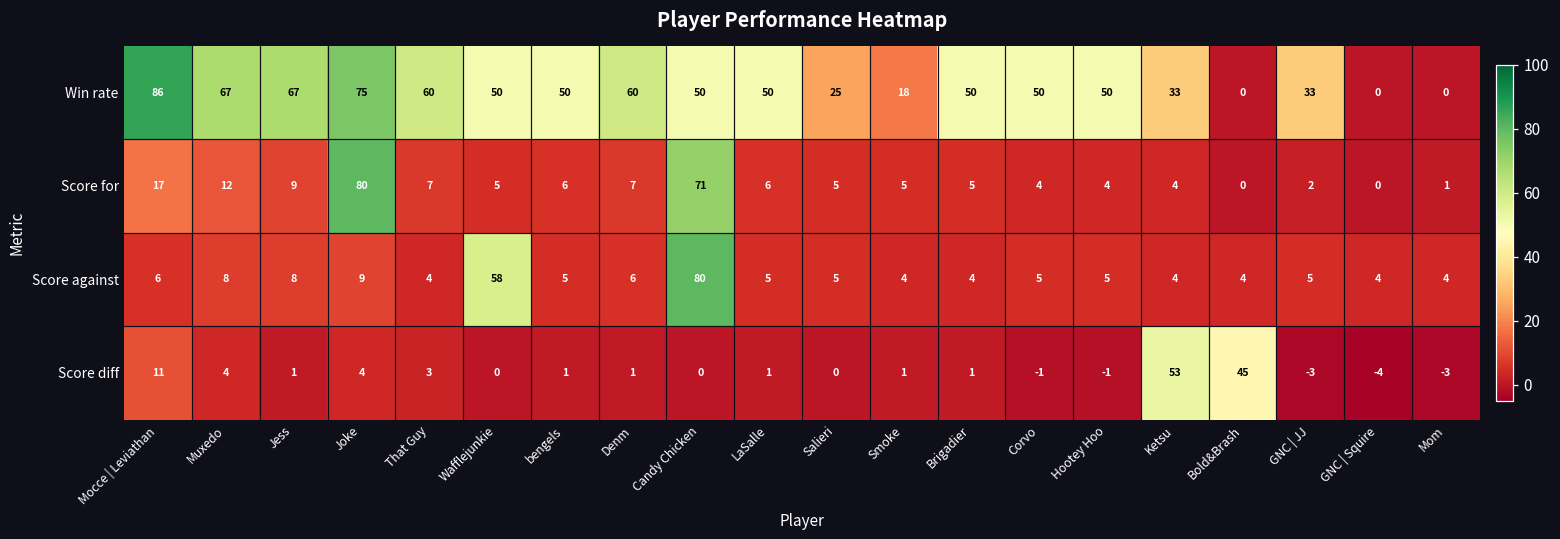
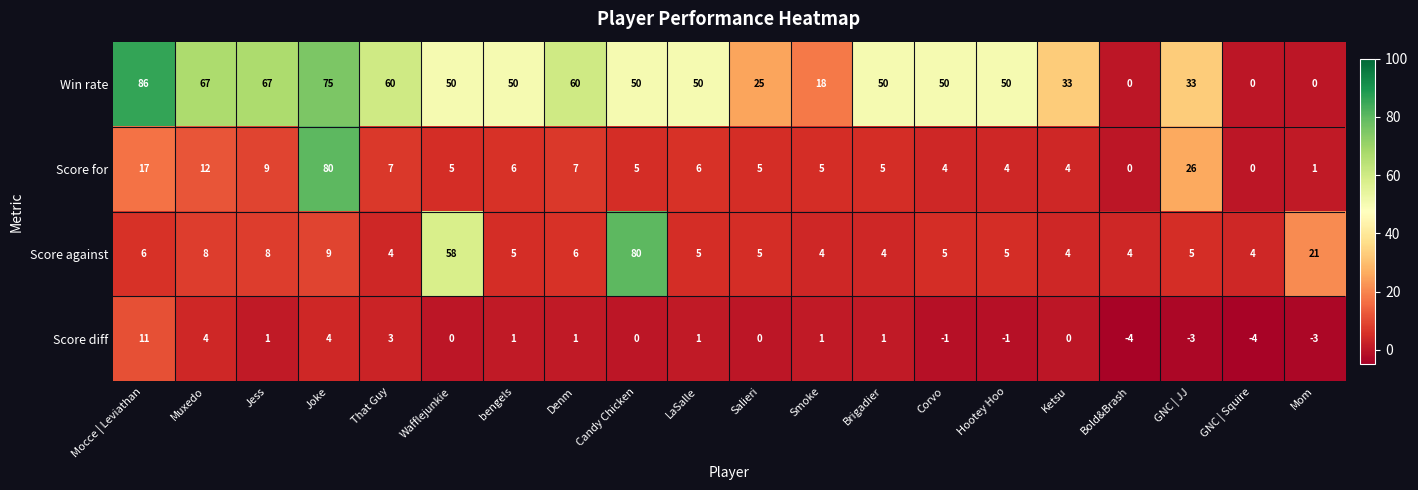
  {
    "Win rate": {
      "Mocce | Leviathan": 86,
      "Muxedo": 67,
      "Jess": 67,
      "Joke": 75,
      "That Guy": 60,
      "Wafflejunkie": 50,
      "bengels": 50,
      "Denm": 60,
      "Candy Chicken": 50,
      "LaSalle": 50,
      "Salieri": 25,
      "Smoke": 18,
      "Brigadier": 50,
      "Corvo": 50,
      "Hootey Hoo": 50,
      "Ketsu": 33,
      "Bold&Brash": 0,
      "GNC | JJ": 33,
      "GNC | Squire": 0,
      "Mom": 0
    },
    "Score for": {
      "Mocce | Leviathan": 17,
      "Muxedo": 12,
      "Jess": 9,
      "Joke": 80,
      "That Guy": 7,
      "Wafflejunkie": 5,
      "bengels": 6,
      "Denm": 7,
-     "Candy Chicken": 71,
+     "Candy Chicken": 5,
      "LaSalle": 6,
      "Salieri": 5,
      "Smoke": 5,
      "Brigadier": 5,
      "Corvo": 4,
      "Hootey Hoo": 4,
      "Ketsu": 4,
      "Bold&Brash": 0,
-     "GNC | JJ": 2,
+     "GNC | JJ": 26,
      "GNC | Squire": 0,
      "Mom": 1
    },
    "Score against": {
      "Mocce | Leviathan": 6,
      "Muxedo": 8,
      "Jess": 8,
      "Joke": 9,
      "That Guy": 4,
      "Wafflejunkie": 58,
      "bengels": 5,
      "Denm": 6,
      "Candy Chicken": 80,
      "LaSalle": 5,
      "Salieri": 5,
      "Smoke": 4,
      "Brigadier": 4,
      "Corvo": 5,
      "Hootey Hoo": 5,
      "Ketsu": 4,
      "Bold&Brash": 4,
      "GNC | JJ": 5,
      "GNC | Squire": 4,
-     "Mom": 4
+     "Mom": 21
    },
    "Score diff": {
      "Mocce | Leviathan": 11,
      "Muxedo": 4,
      "Jess": 1,
      "Joke": 4,
      "That Guy": 3,
      "Wafflejunkie": 0,
      "bengels": 1,
      "Denm": 1,
      "Candy Chicken": 0,
      "LaSalle": 1,
      "Salieri": 0,
      "Smoke": 1,
      "Brigadier": 1,
      "Corvo": -1,
      "Hootey Hoo": -1,
-     "Ketsu": 53,
-     "Bold&Brash": 45,
+     "Ketsu": 0,
+     "Bold&Brash": -4,
      "GNC | JJ": -3,
      "GNC | Squire": -4,
      "Mom": -3
    }
  }
